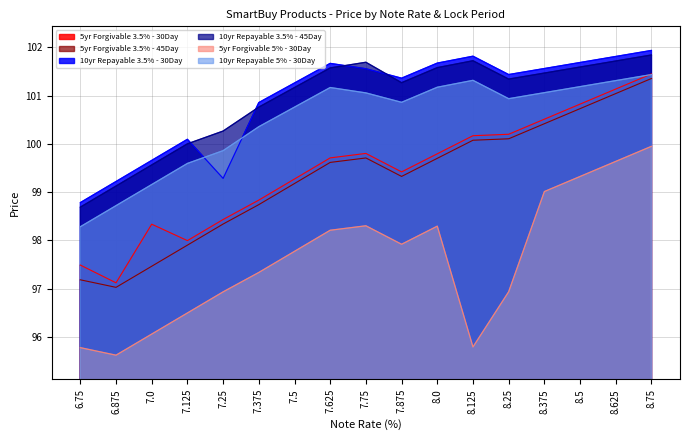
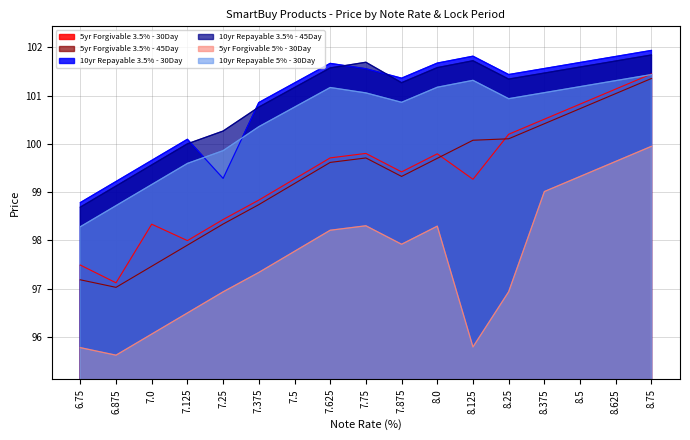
  {
    "5yr Forgivable 3.5% - 30Day": {
      "6.75": 97.5,
      "6.875": 97.1,
      "7.0": 98.3,
      "7.125": 98.0,
      "7.25": 98.4,
      "7.375": 98.8,
      "7.5": 99.3,
      "7.625": 99.7,
      "7.75": 99.8,
      "7.875": 99.4,
      "8.0": 99.8,
-     "8.125": 100.2,
+     "8.125": 99.3,
      "8.25": 100.2,
      "8.375": 100.5,
      "8.5": 100.8,
      "8.625": 101.1
    },
    "5yr Forgivable 3.5% - 45Day": {
      "6.75": 97.2,
      "6.875": 97.0,
      "7.0": 97.5,
      "7.125": 97.9,
      "7.25": 98.3,
      "7.375": 98.7,
      "7.5": 99.2,
      "7.625": 99.6,
      "7.75": 99.7,
      "7.875": 99.3,
      "8.0": 99.7,
      "8.125": 100.1,
      "8.25": 100.1,
      "8.375": 100.4,
      "8.5": 100.7,
      "8.625": 101.0,
      "8.75": 101.4
    },
    "10yr Repayable 3.5% - 30Day": {
      "6.75": 98.8,
      "6.875": 99.2,
      "7.0": 99.7,
      "7.125": 100.1,
      "7.25": 99.3,
      "7.375": 100.9,
      "7.5": 101.3,
      "7.625": 101.7,
      "7.75": 101.6,
      "7.875": 101.4,
      "8.0": 101.7,
      "8.125": 101.8,
      "8.25": 101.4,
      "8.375": 101.6,
      "8.5": 101.7,
      "8.625": 101.8,
      "8.75": 101.9
    },
    "10yr Repayable 3.5% - 45Day": {
      "6.75": 98.7,
      "6.875": 99.1,
      "7.0": 99.6,
      "7.125": 100.0,
      "7.25": 100.3,
      "7.375": 100.8,
      "7.5": 101.2,
      "7.625": 101.6,
      "7.75": 101.7,
      "7.875": 101.3,
      "8.0": 101.6,
      "8.125": 101.7,
      "8.25": 101.3,
      "8.375": 101.5,
      "8.5": 101.6,
      "8.625": 101.7,
      "8.75": 101.8
    },
    "5yr Forgivable 5% - 30Day": {
      "6.75": 95.8,
      "6.875": 95.6,
      "7.0": 96.1,
      "7.125": 96.5,
      "7.25": 96.9,
      "7.375": 97.3,
      "7.5": 97.8,
      "7.625": 98.2,
      "7.75": 98.3,
      "7.875": 97.9,
      "8.0": 98.3,
      "8.125": 95.8,
      "8.25": 96.9,
      "8.375": 99.0,
      "8.5": 99.3,
      "8.625": 99.6,
      "8.75": 99.9
    },
    "10yr Repayable 5% - 30Day": {
      "6.75": 98.3,
      "6.875": 98.7,
      "7.0": 99.2,
      "7.125": 99.6,
      "7.25": 99.9,
      "7.375": 100.4,
      "7.5": 100.8,
      "7.625": 101.2,
      "7.75": 101.1,
      "7.875": 100.9,
      "8.0": 101.2,
      "8.125": 101.3,
      "8.25": 100.9,
      "8.375": 101.1,
      "8.5": 101.2,
      "8.625": 101.3
    }
  }
